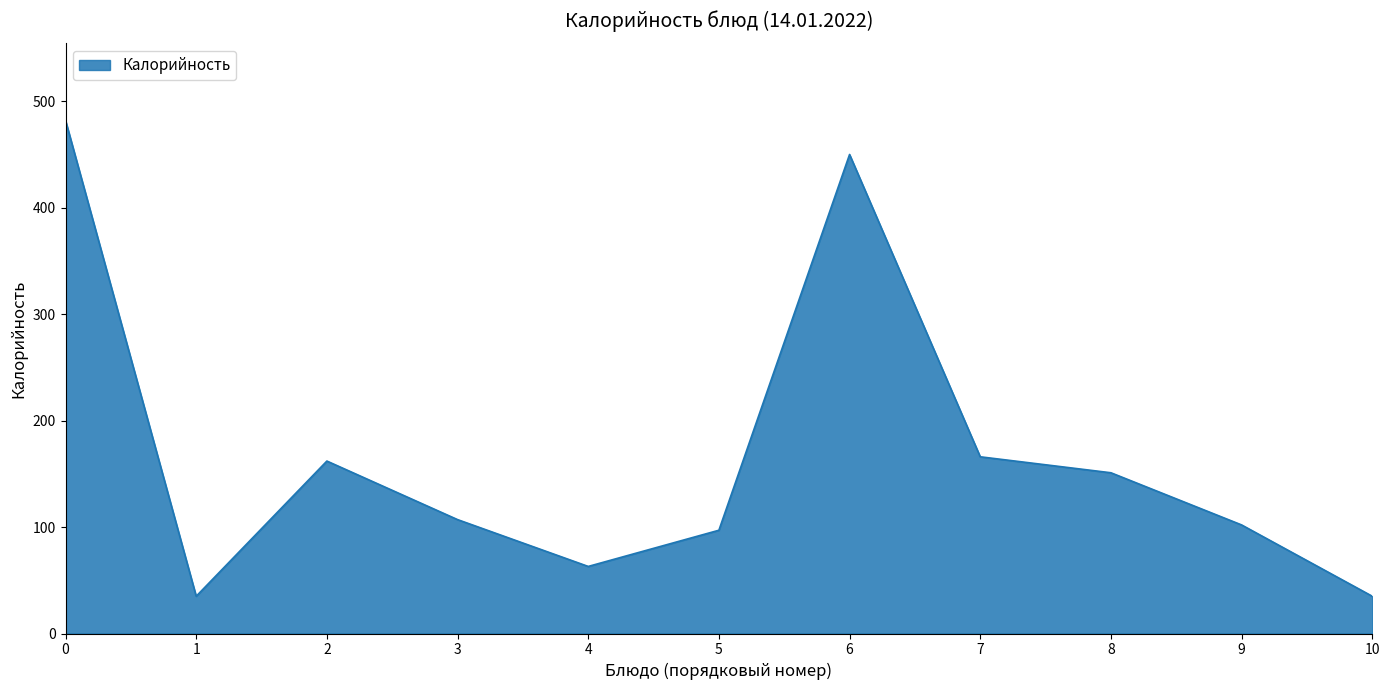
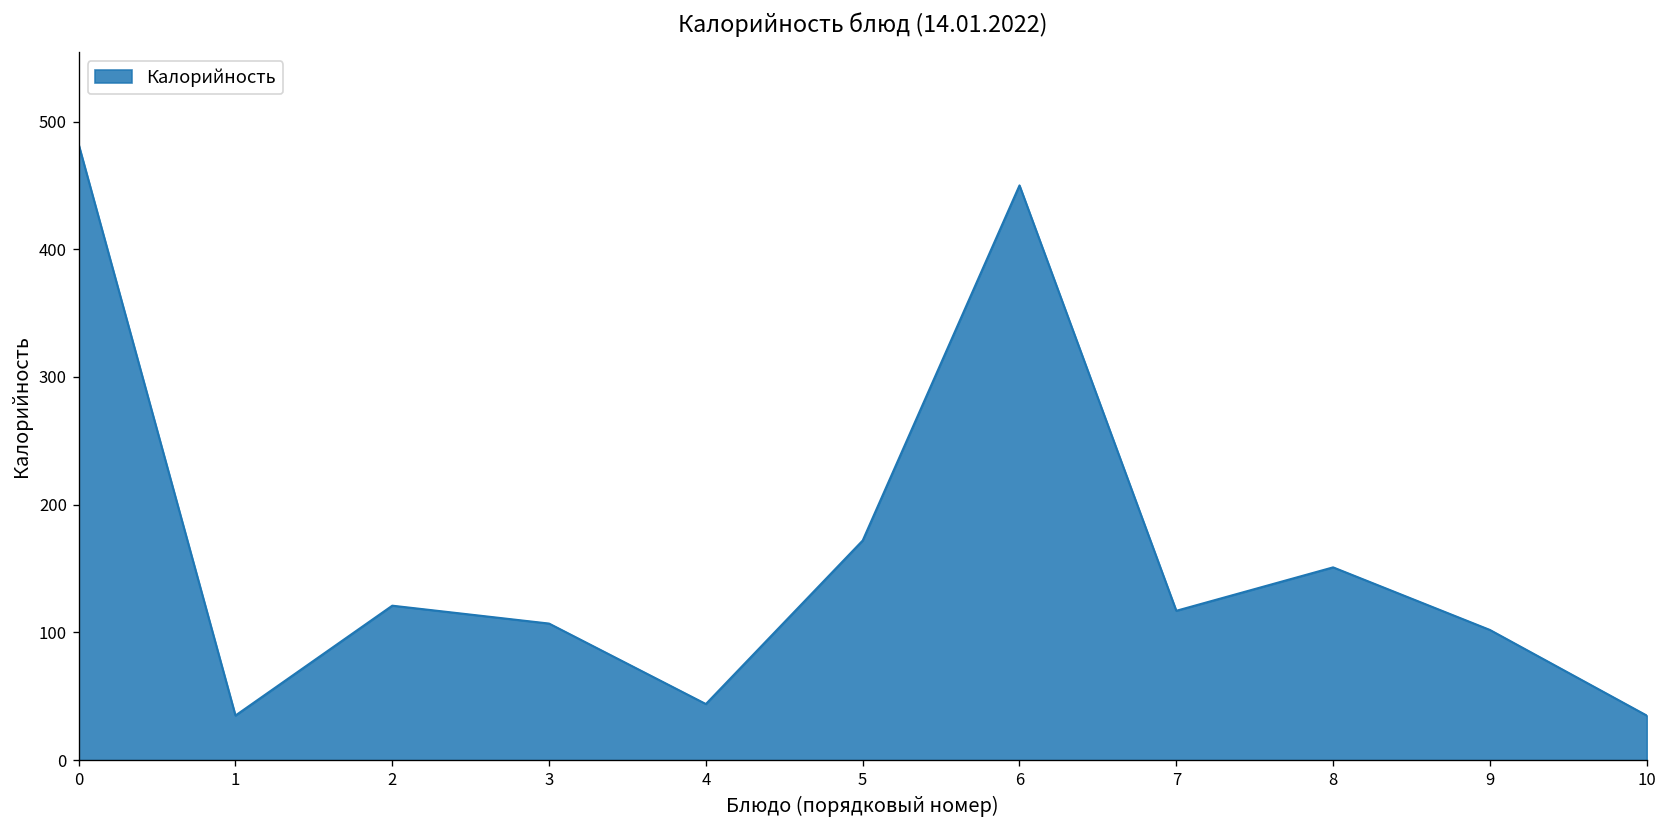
  {
    "0": 482,
    "1": 35,
-   "2": 162,
+   "2": 121,
    "3": 107,
-   "4": 63,
-   "5": 97,
+   "4": 44,
+   "5": 172,
    "6": 450,
-   "7": 166,
+   "7": 117,
    "8": 151,
    "9": 102,
    "10": 35
  }
